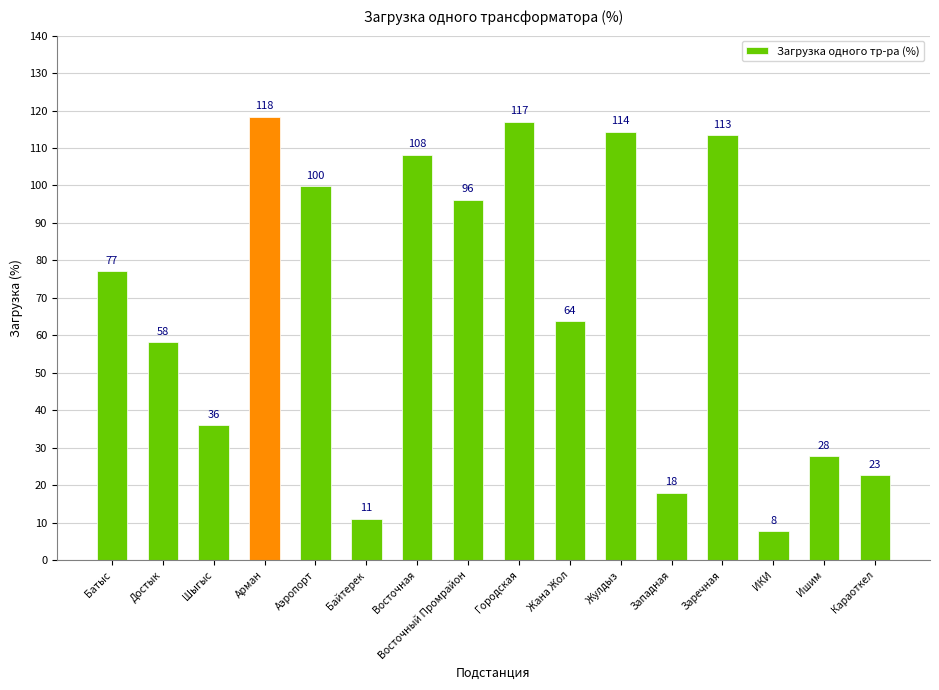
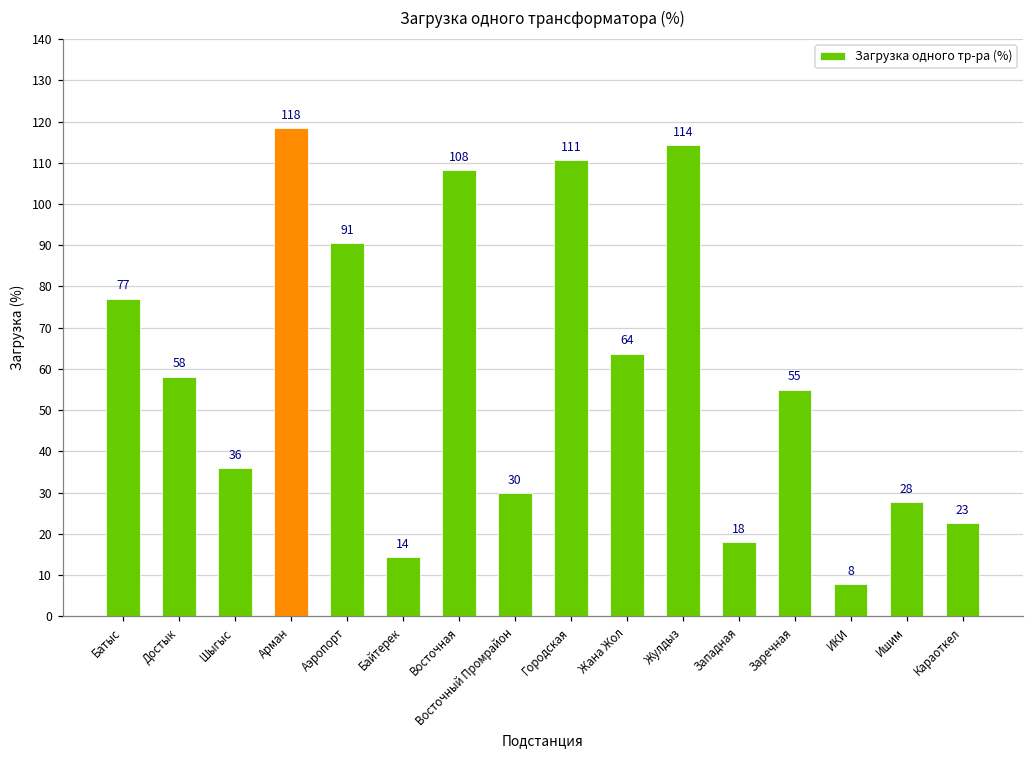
  {
    "Батыс": 77,
    "Достык": 58,
    "Шыгыс": 36,
    "Арман": 118,
-   "Аэропорт": 100,
-   "Байтерек": 11,
+   "Аэропорт": 91,
+   "Байтерек": 14,
    "Восточная": 108,
-   "Восточный Промрайон": 96,
-   "Городская": 117,
+   "Восточный Промрайон": 30,
+   "Городская": 111,
    "Жана Жол": 64,
    "Жулдыз": 114,
    "Западная": 18,
-   "Заречная": 113,
+   "Заречная": 55,
    "ИКИ": 8,
    "Ишим": 28,
    "Караоткел": 23
  }
